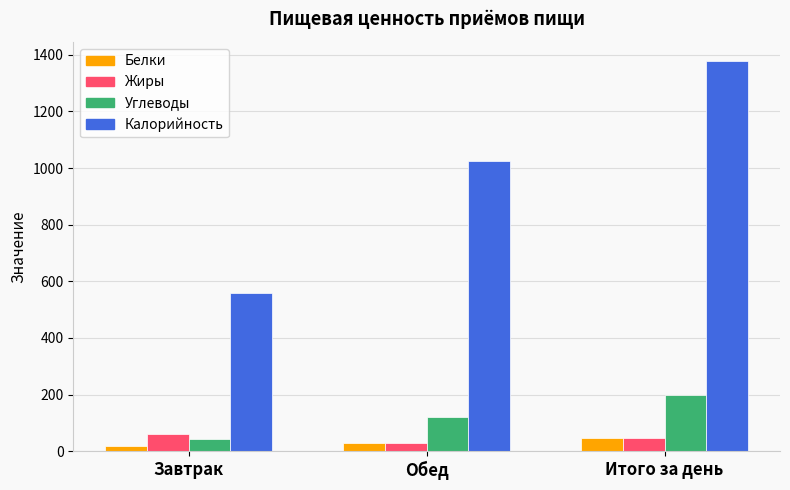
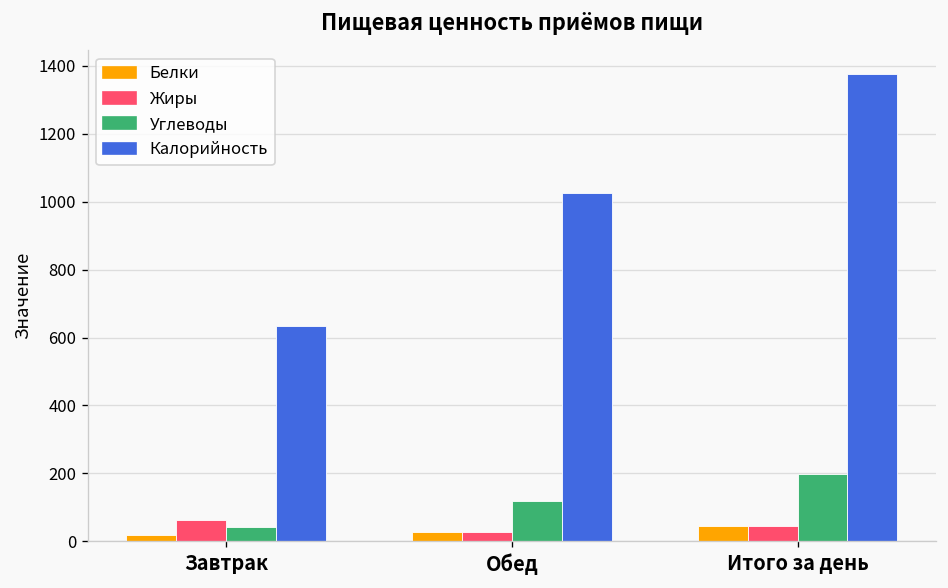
  {
    "Белки": {
      "Завтрак": 20,
      "Обед": 30,
      "Итого за день": 50
    },
    "Жиры": {
      "Завтрак": 60,
      "Обед": 30,
      "Итого за день": 50
    },
    "Углеводы": {
      "Завтрак": 40,
      "Обед": 120,
      "Итого за день": 200
    },
    "Калорийность": {
-     "Завтрак": 560,
+     "Завтрак": 630,
      "Обед": 1030,
      "Итого за день": 1380
    }
  }
